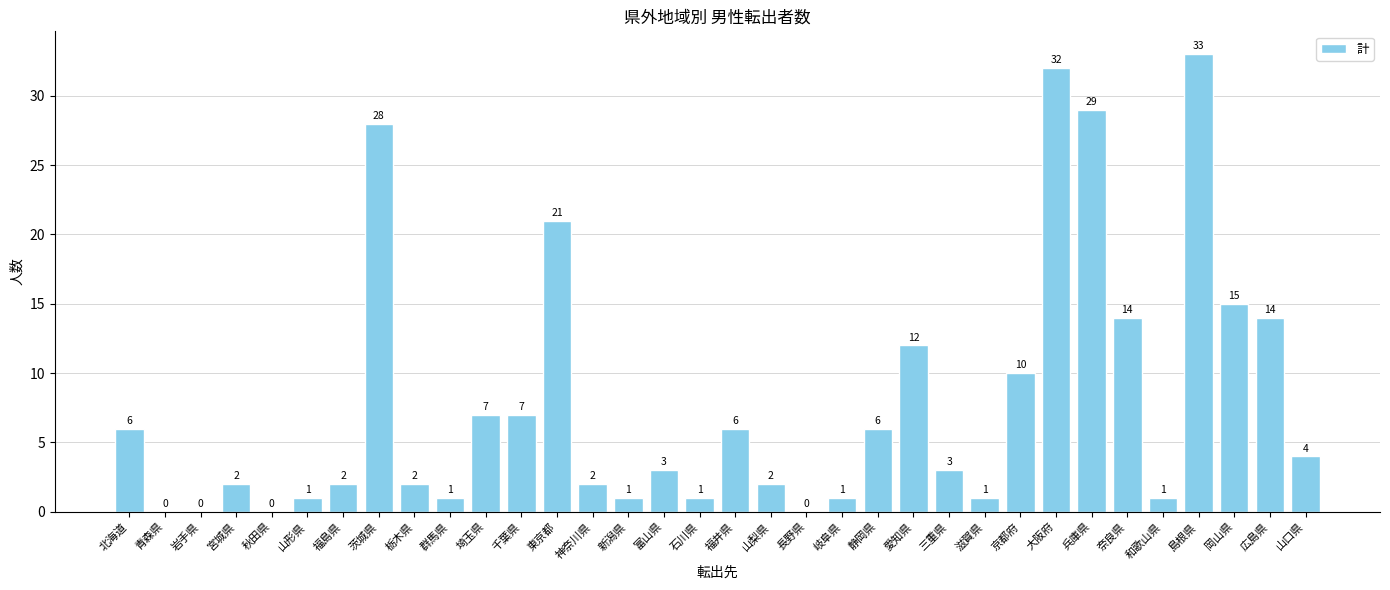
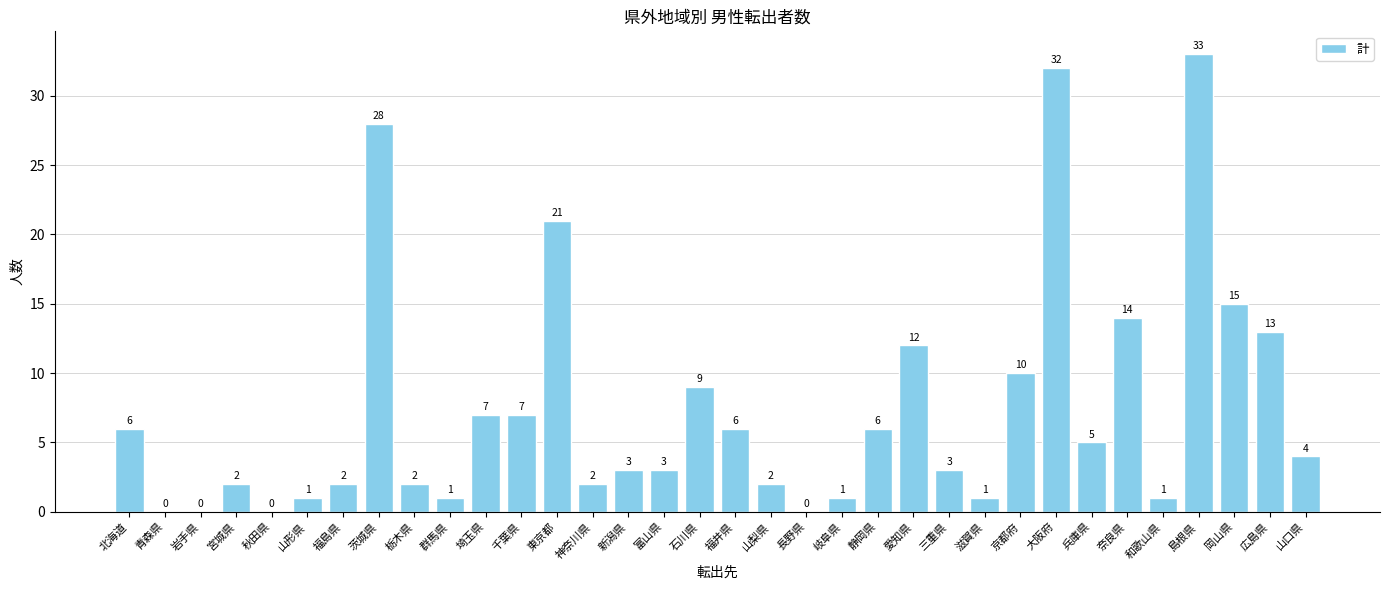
  {
    "北海道": 6,
    "青森県": 0,
    "岩手県": 0,
    "宮城県": 2,
    "秋田県": 0,
    "山形県": 1,
    "福島県": 2,
    "茨城県": 28,
    "栃木県": 2,
    "群馬県": 1,
    "埼玉県": 7,
    "千葉県": 7,
    "東京都": 21,
    "神奈川県": 2,
-   "新潟県": 1,
+   "新潟県": 3,
    "富山県": 3,
-   "石川県": 1,
+   "石川県": 9,
    "福井県": 6,
    "山梨県": 2,
    "長野県": 0,
    "岐阜県": 1,
    "静岡県": 6,
    "愛知県": 12,
    "三重県": 3,
    "滋賀県": 1,
    "京都府": 10,
    "大阪府": 32,
-   "兵庫県": 29,
+   "兵庫県": 5,
    "奈良県": 14,
    "和歌山県": 1,
    "島根県": 33,
    "岡山県": 15,
-   "広島県": 14,
+   "広島県": 13,
    "山口県": 4
  }
